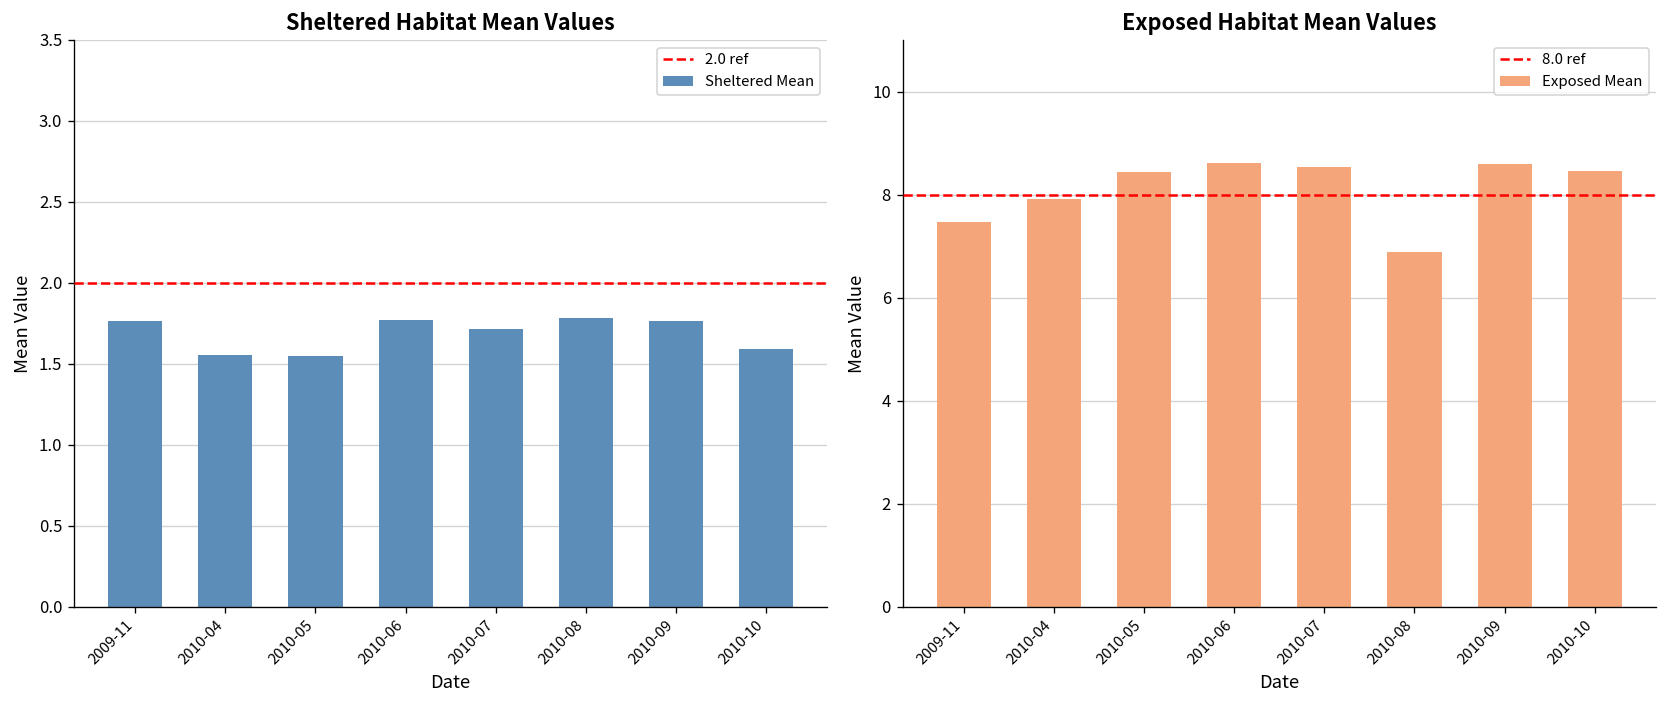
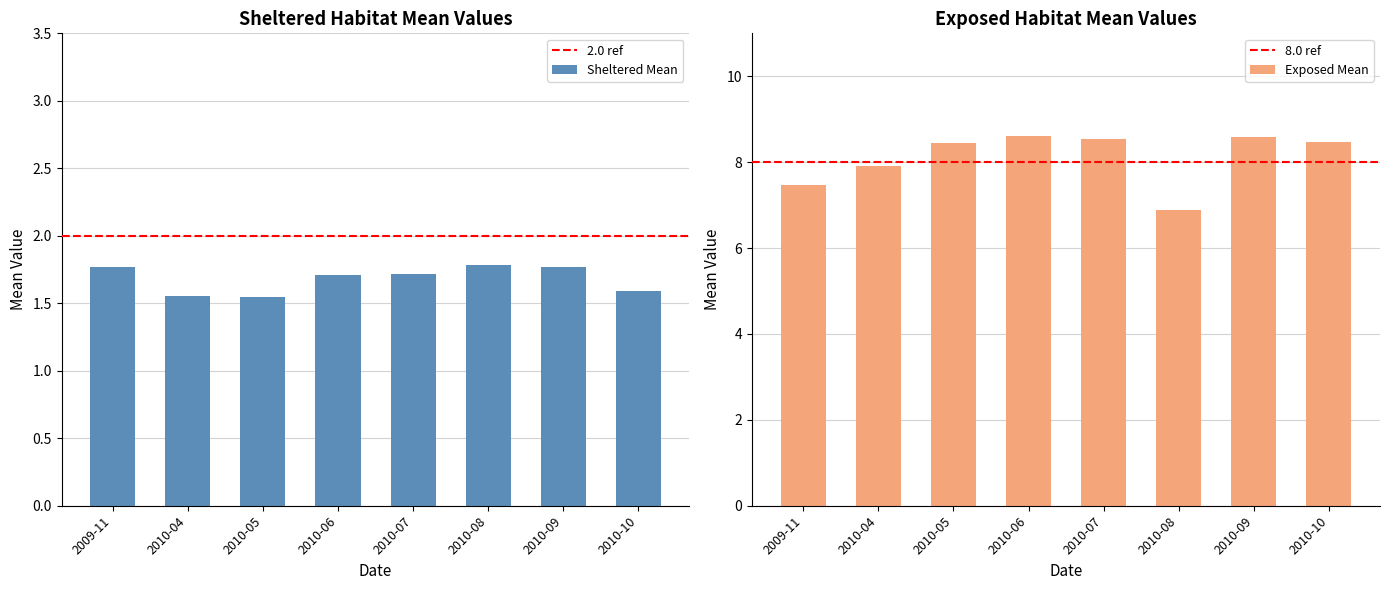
  {
    "Sheltered Habitat Mean Values": {
      "2009-11": 1.77,
      "2010-04": 1.55,
      "2010-05": 1.55,
-     "2010-06": 1.77,
+     "2010-06": 1.71,
      "2010-07": 1.72,
      "2010-08": 1.78,
      "2010-09": 1.77,
      "2010-10": 1.59
    },
    "Exposed Habitat Mean Values": {
      "2009-11": 7.5,
      "2010-04": 7.9,
      "2010-05": 8.4,
      "2010-06": 8.6,
      "2010-07": 8.5,
      "2010-08": 6.9,
      "2010-09": 8.6,
      "2010-10": 8.5
    }
  }
